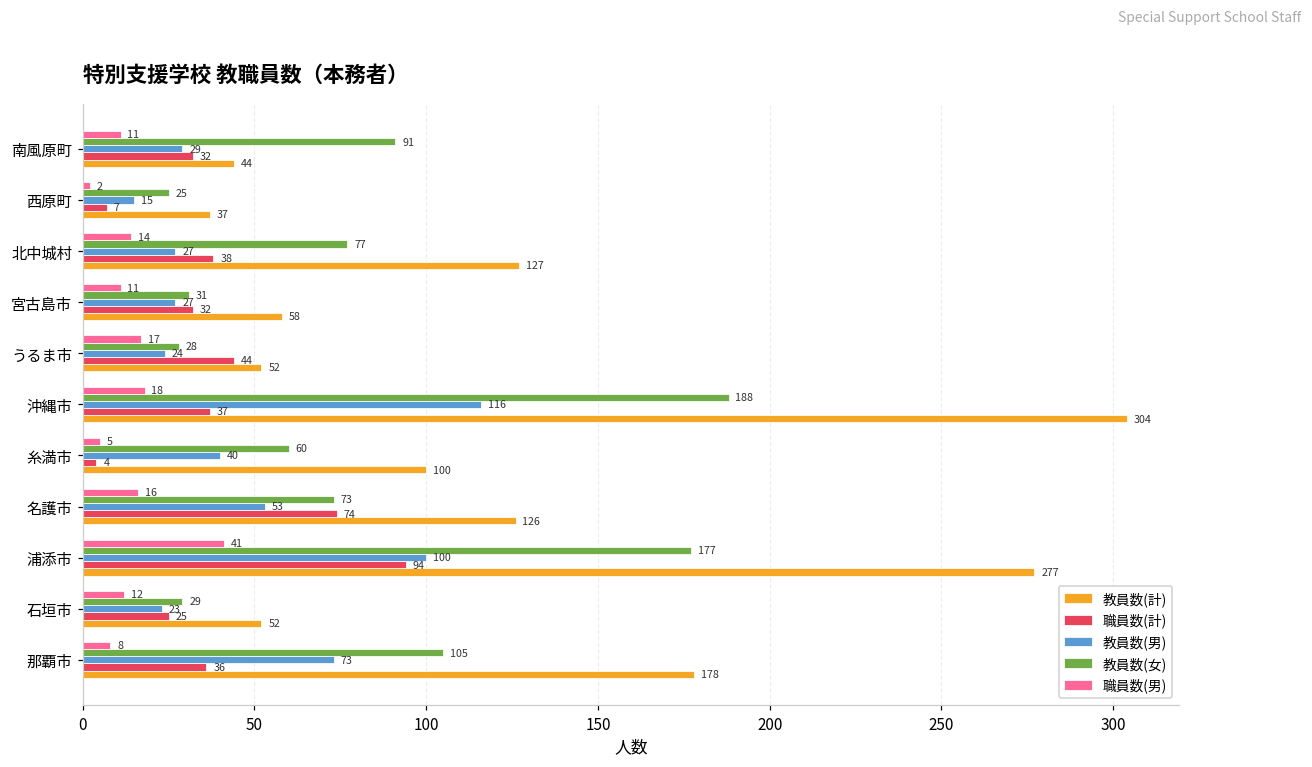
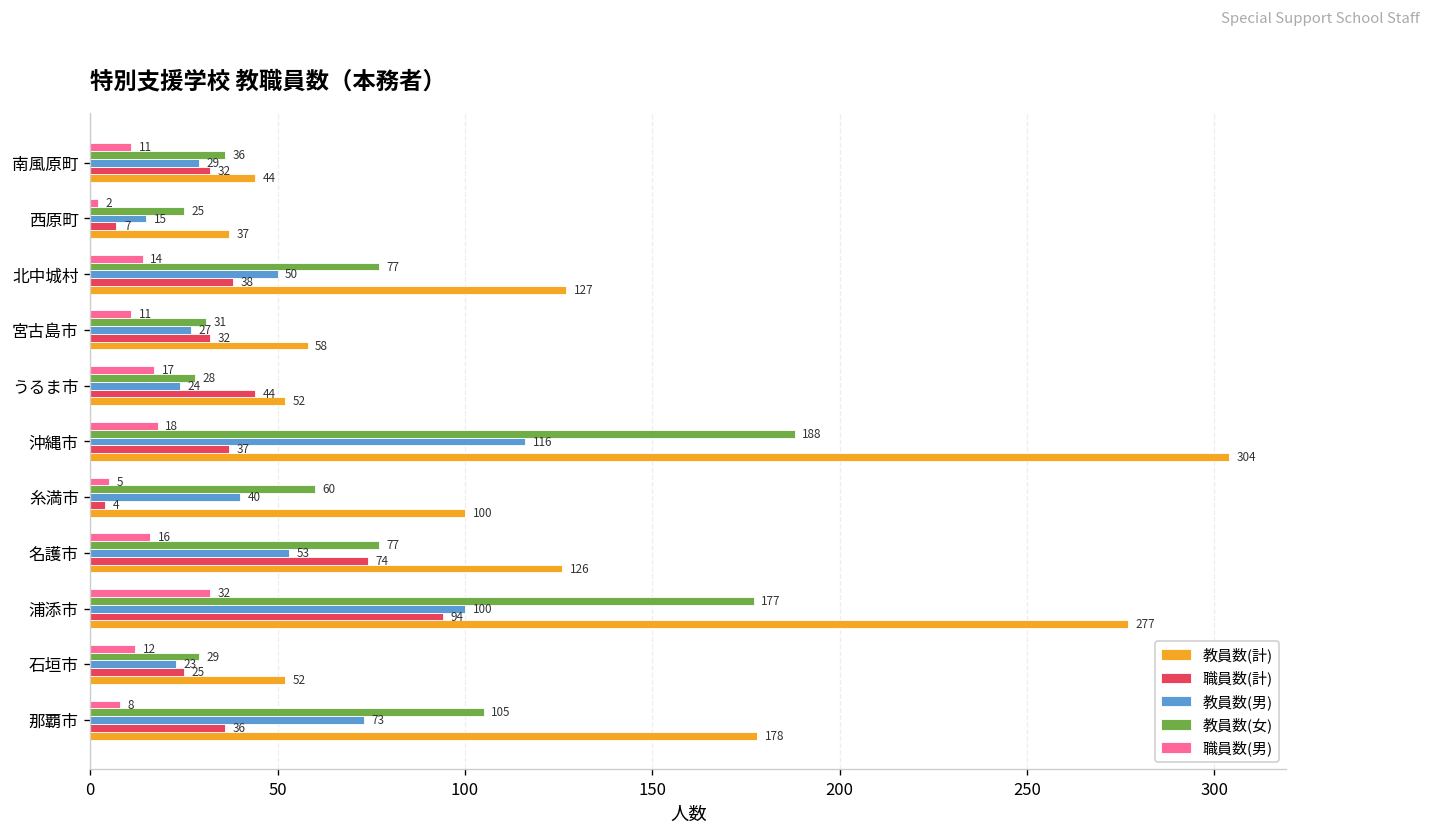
  {
    "教員数(計)": {
      "南風原町": 44,
      "西原町": 37,
      "北中城村": 127,
      "宮古島市": 58,
      "うるま市": 52,
      "沖縄市": 304,
      "糸満市": 100,
      "名護市": 126,
      "浦添市": 277,
      "石垣市": 52,
      "那覇市": 178
    },
    "職員数(計)": {
      "南風原町": 32,
      "西原町": 7,
      "北中城村": 38,
      "宮古島市": 32,
      "うるま市": 44,
      "沖縄市": 37,
      "糸満市": 4,
      "名護市": 74,
      "浦添市": 94,
      "那覇市": 36
    },
    "教員数(男)": {
      "南風原町": 29,
      "西原町": 15,
-     "北中城村": 27,
+     "北中城村": 50,
      "宮古島市": 27,
      "うるま市": 24,
      "沖縄市": 116,
      "糸満市": 40,
      "名護市": 53,
      "浦添市": 100,
      "那覇市": 73
    },
    "教員数(女)": {
-     "南風原町": 91,
+     "南風原町": 36,
      "西原町": 25,
      "北中城村": 77,
      "宮古島市": 31,
      "うるま市": 28,
      "沖縄市": 188,
      "糸満市": 60,
-     "名護市": 73,
+     "名護市": 77,
      "浦添市": 177,
      "石垣市": 29,
      "那覇市": 105
    },
    "職員数(男)": {
      "南風原町": 11,
      "西原町": 2,
      "北中城村": 14,
      "宮古島市": 11,
      "うるま市": 17,
      "沖縄市": 18,
      "糸満市": 5,
      "名護市": 16,
-     "浦添市": 41,
+     "浦添市": 32,
      "石垣市": 12,
      "那覇市": 8
    }
  }
